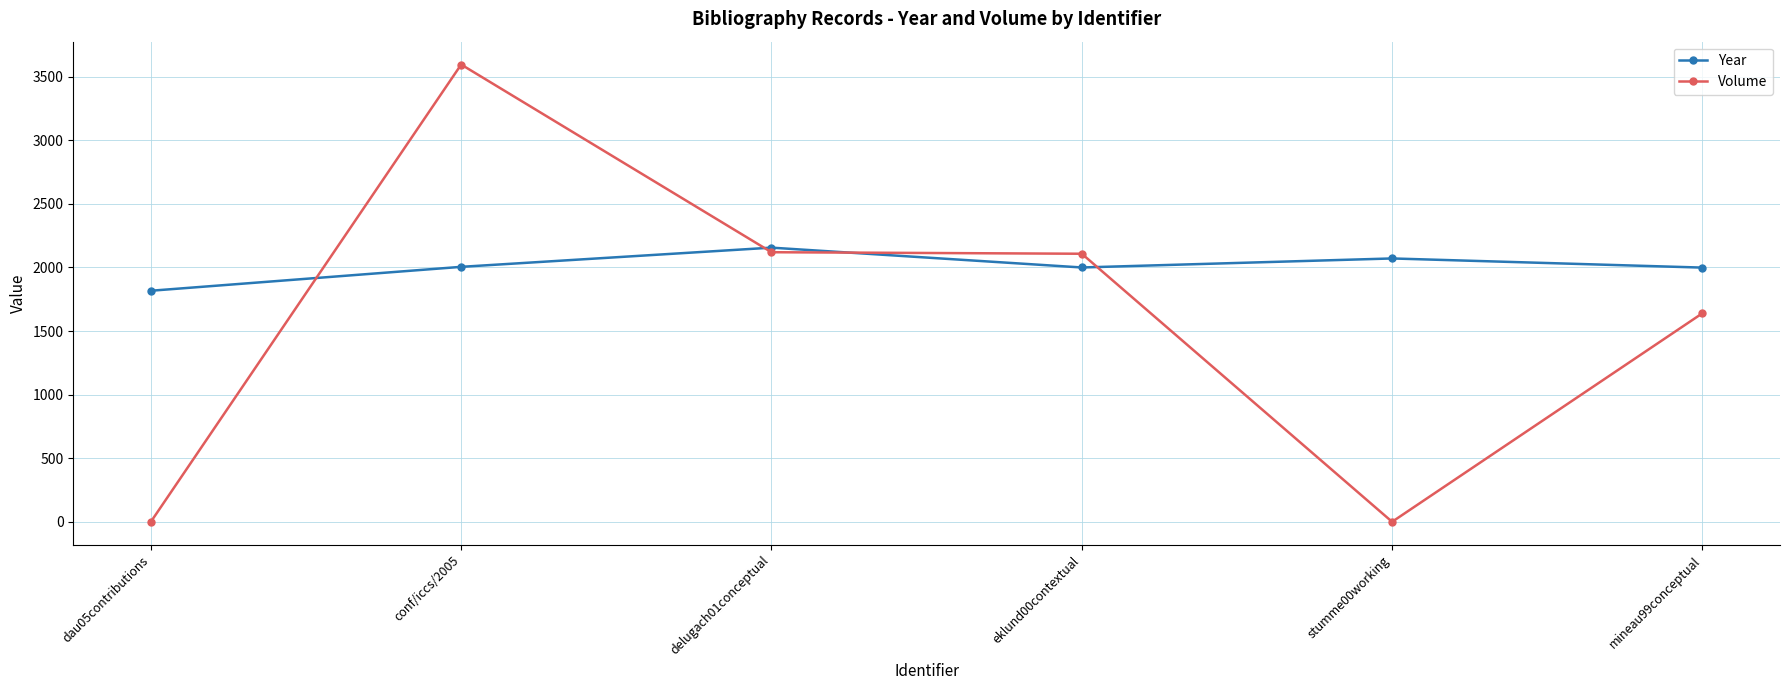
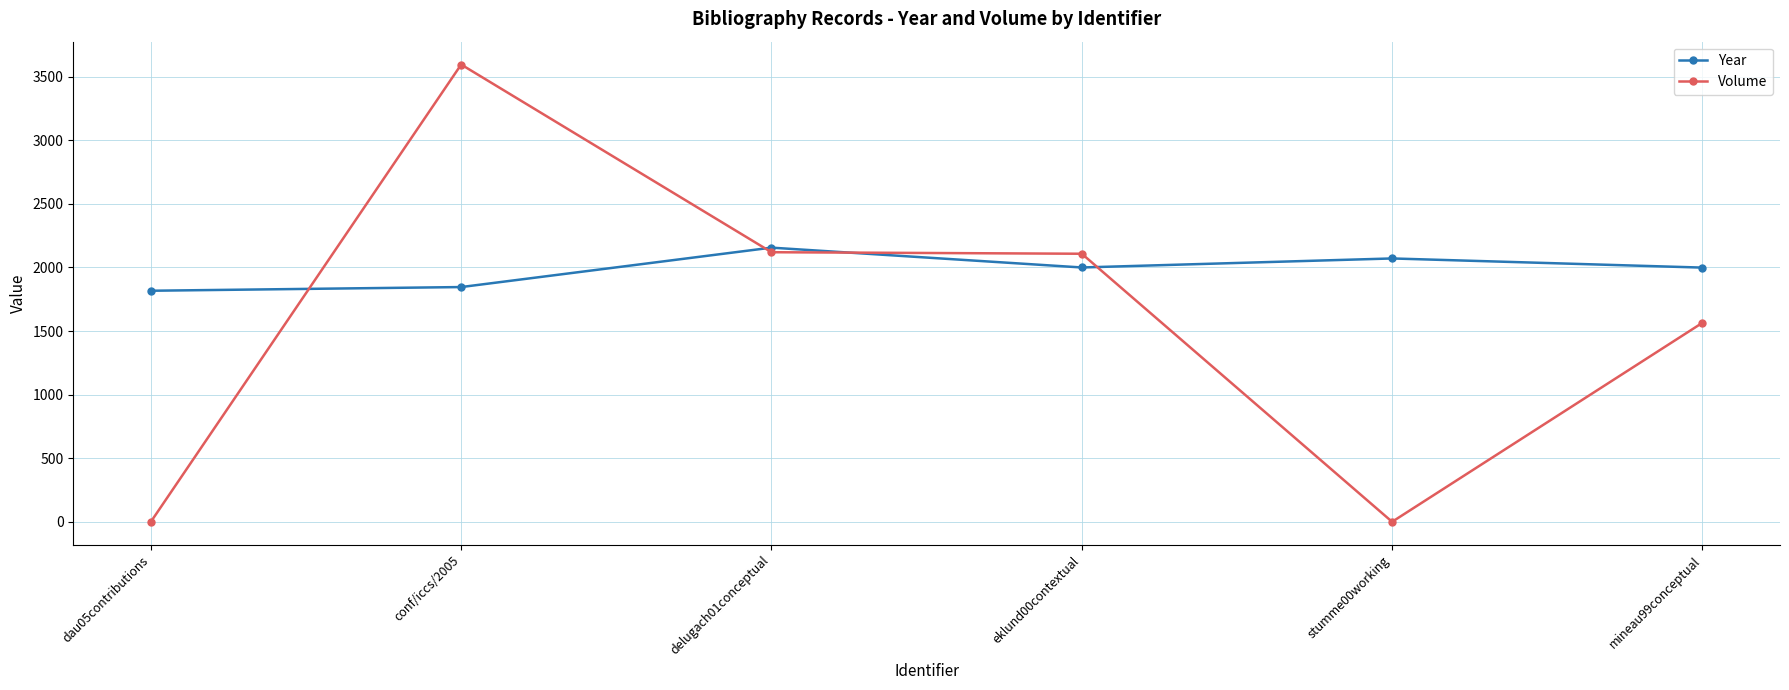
  {
    "Year": {
      "dau05contributions": 1820,
-     "conf/iccs/2005": 2010,
+     "conf/iccs/2005": 1850,
      "delugach01conceptual": 2160,
      "eklund00contextual": 2000,
      "stumme00working": 2070,
      "mineau99conceptual": 2000
    },
    "Volume": {
      "dau05contributions": 0,
      "conf/iccs/2005": 3600,
      "delugach01conceptual": 2120,
      "eklund00contextual": 2110,
      "stumme00working": 0,
-     "mineau99conceptual": 1640
+     "mineau99conceptual": 1570
    }
  }
